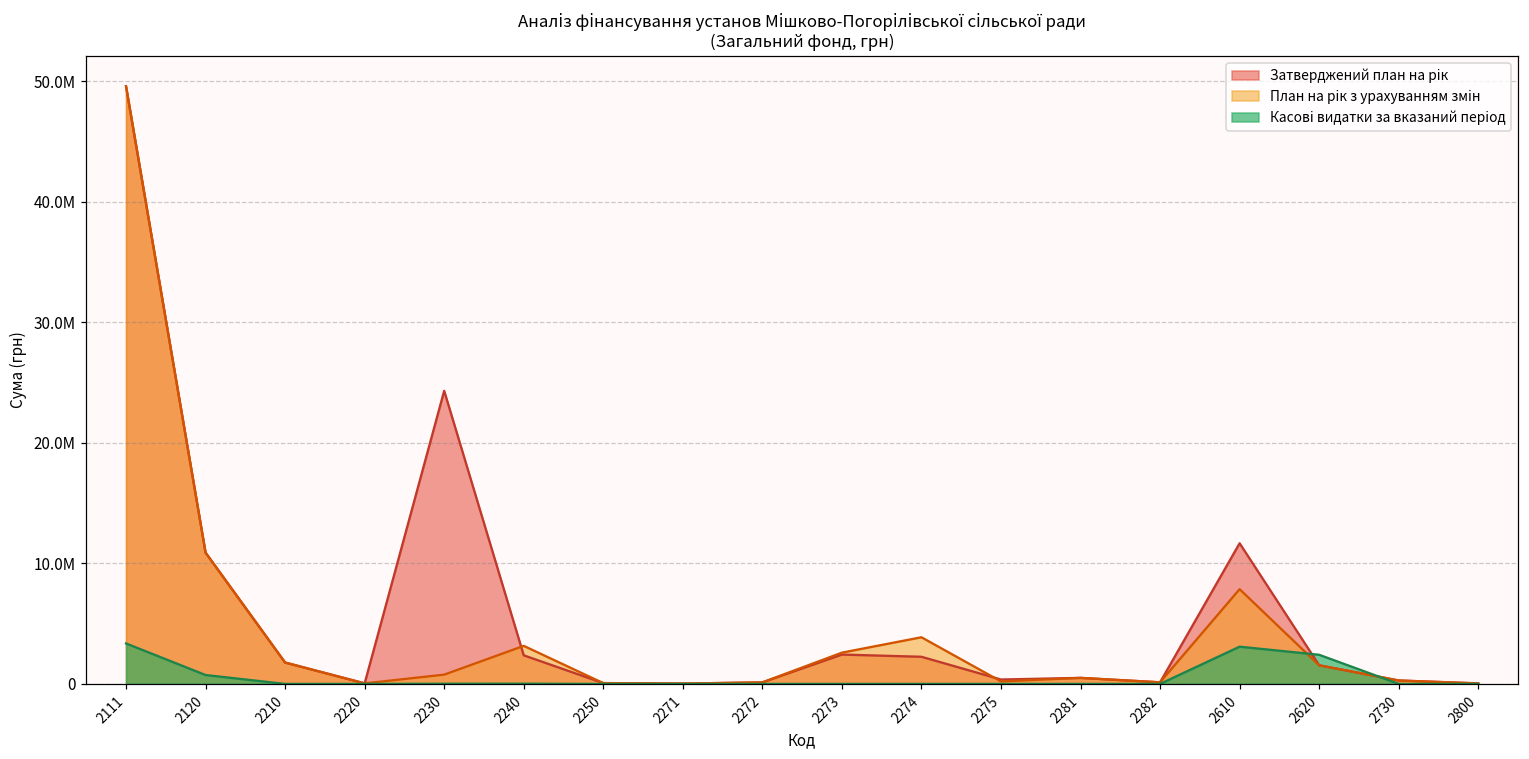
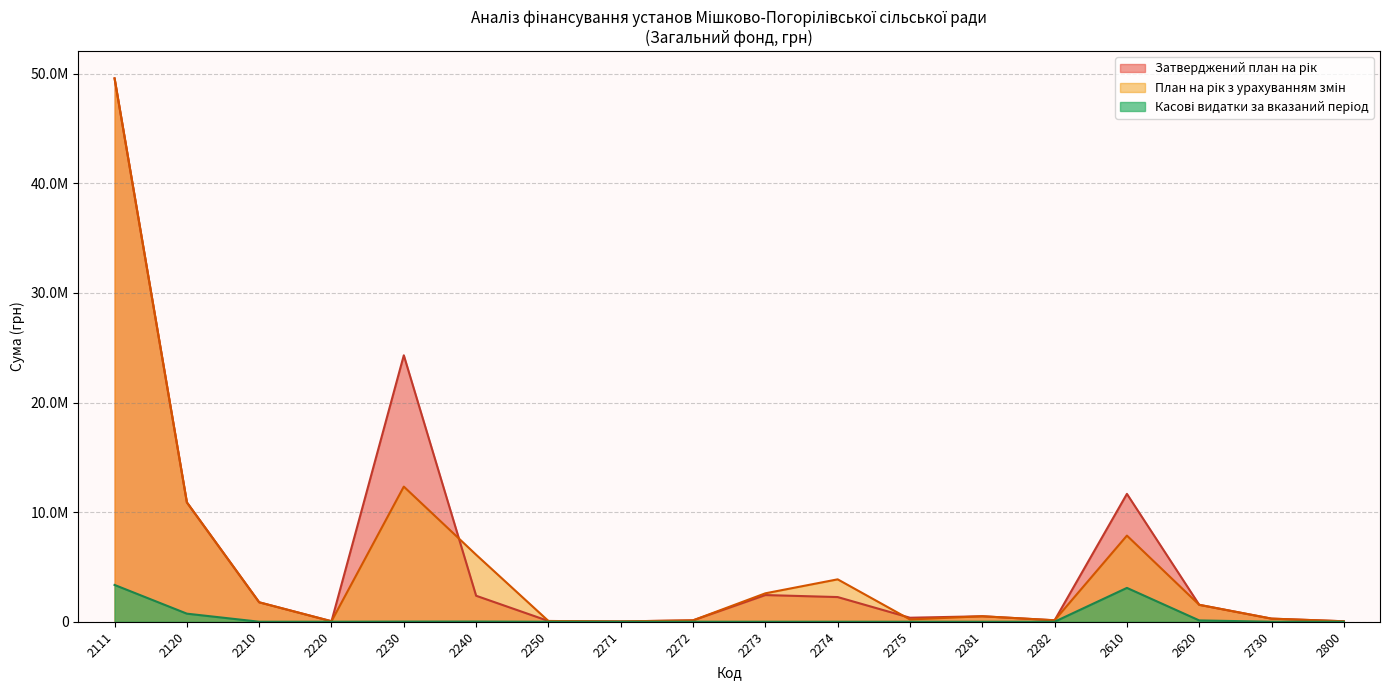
  {
    "Затверджений план на рік": {
      "2230": 24300000,
      "2240": 2400000,
      "2274": 2300000,
      "2610": 11700000
    },
    "План на рік з урахуванням змін": {
-     "2230": 800000,
-     "2240": 3200000,
+     "2230": 12300000,
+     "2240": 6100000,
      "2274": 3900000,
      "2610": 7900000
    },
    "Касові видатки за вказаний період": {
      "2111": 3400000,
      "2120": 700000,
      "2210": 0,
      "2230": 0,
      "2240": 0,
      "2273": 0,
      "2274": 0,
      "2281": 0,
      "2610": 3100000,
-     "2620": 2400000,
+     "2620": 100000,
      "2730": 0
    }
  }
